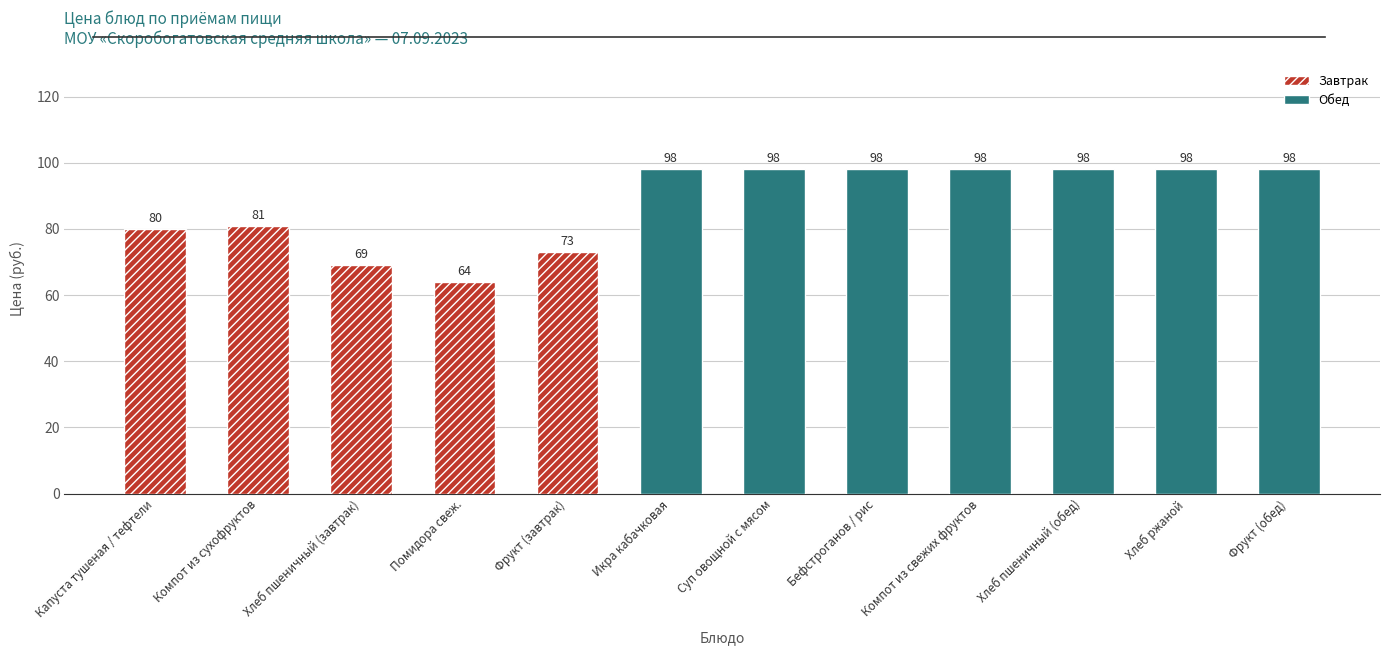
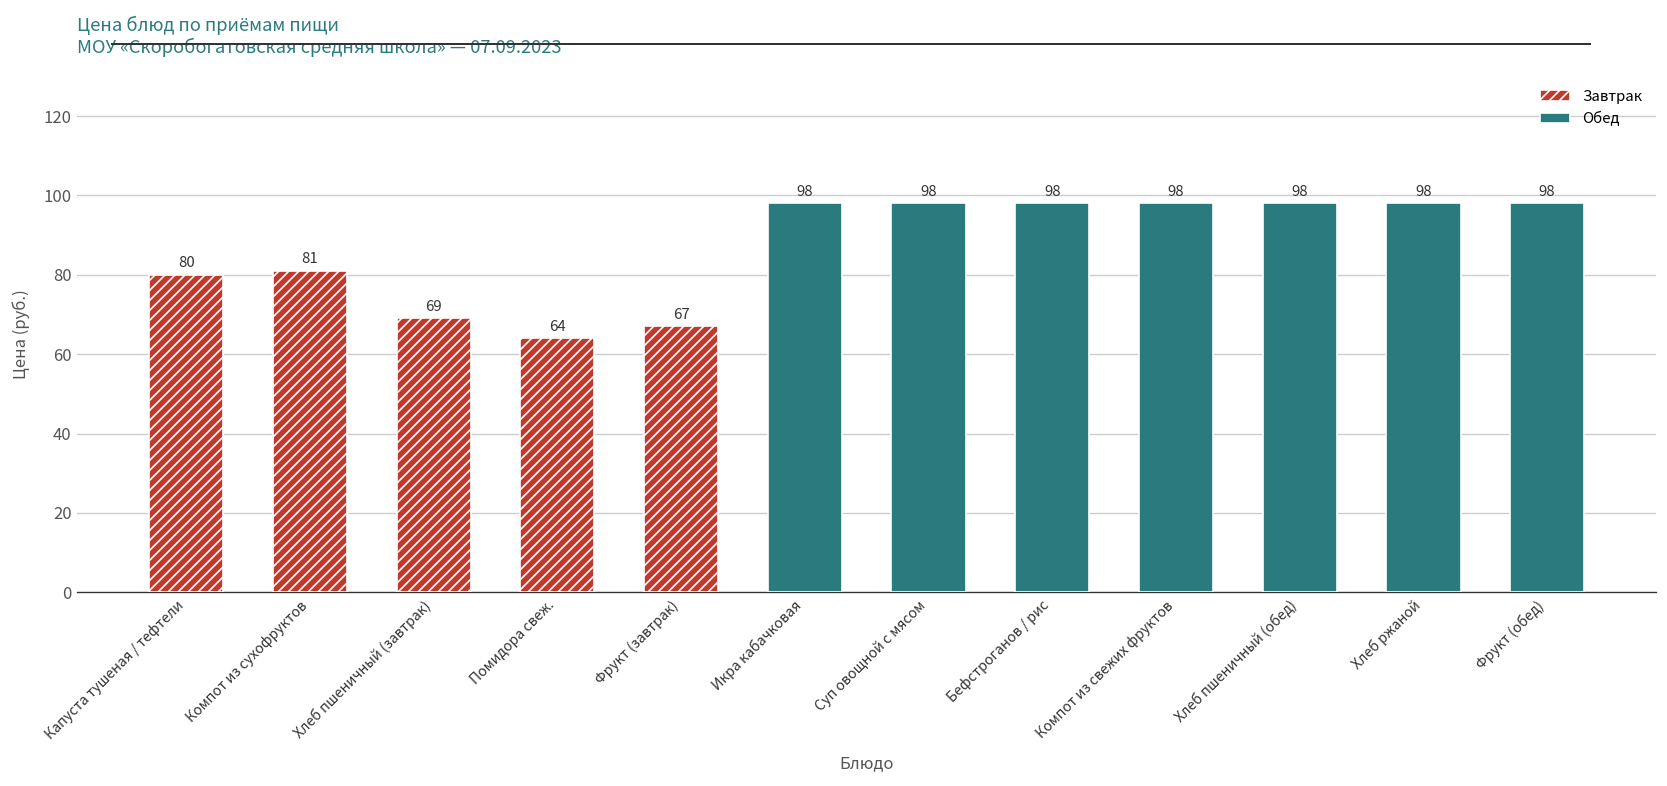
  {
    "Капуста тушеная / тефтели": 80,
    "Компот из сухофруктов": 81,
    "Хлеб пшеничный (завтрак)": 69,
    "Помидора свеж.": 64,
-   "Фрукт (завтрак)": 73,
+   "Фрукт (завтрак)": 67,
    "Икра кабачковая": 98,
    "Суп овощной с мясом": 98,
    "Бефстроганов / рис": 98,
    "Компот из свежих фруктов": 98,
    "Хлеб пшеничный (обед)": 98,
    "Хлеб ржаной": 98,
    "Фрукт (обед)": 98
  }
